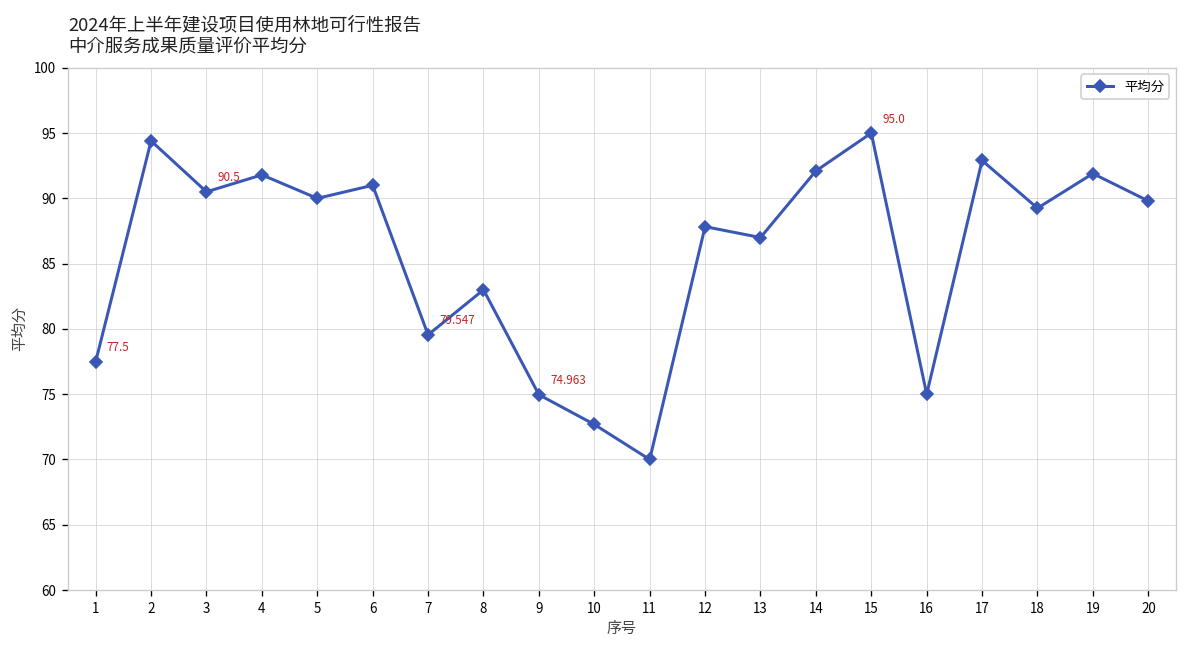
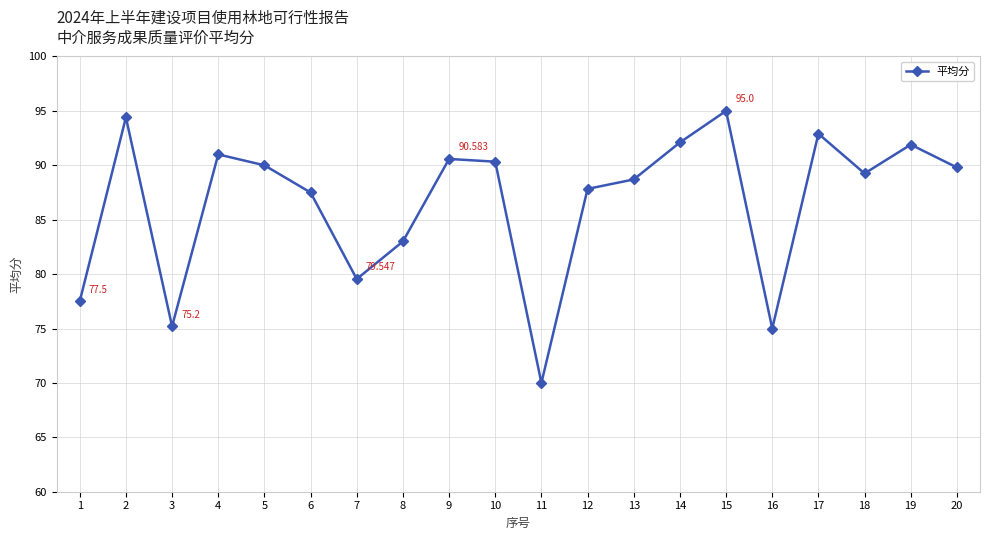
  {
    "1": 77.5,
-   "3": 90.5,
-   "4": 91.8,
-   "6": 91.0,
+   "3": 75.2,
+   "4": 91.0,
+   "6": 87.5,
    "7": 79.547,
-   "9": 74.963,
-   "10": 72.7,
-   "13": 87.0,
+   "9": 90.583,
+   "10": 90.3,
+   "13": 88.7,
    "15": 95.0
  }
